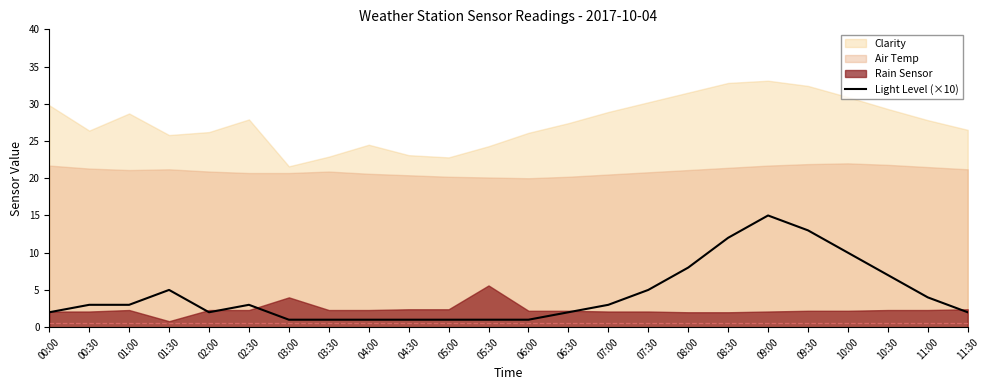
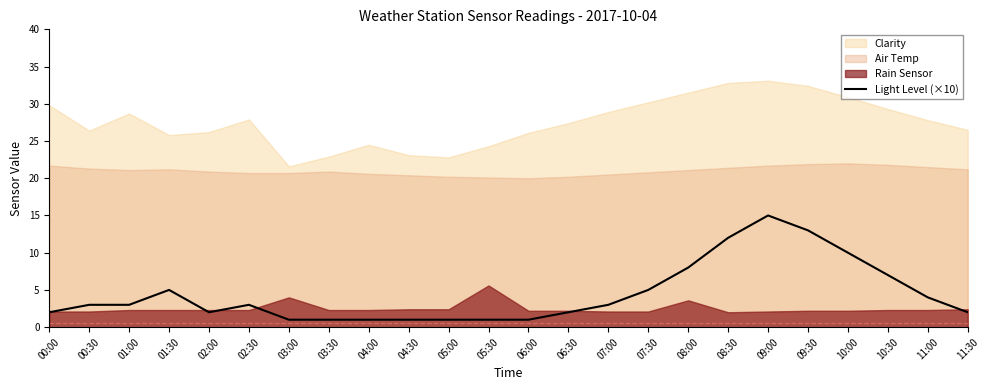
  {
    "Light Level (×10)": {
      "00:30": 3,
      "01:00": 3,
      "01:30": 5,
      "02:30": 3,
      "03:00": 1,
      "03:30": 1,
      "04:00": 1,
      "04:30": 1,
      "05:00": 1,
      "05:30": 1,
      "06:00": 1,
      "07:00": 3,
      "07:30": 5,
      "08:00": 8,
      "08:30": 12,
      "09:00": 15,
      "09:30": 13,
      "10:00": 10,
      "10:30": 7,
      "11:00": 4,
      "11:30": 2
    },
    "Rain Sensor": {
      "00:30": 2,
      "01:00": 2,
-     "01:30": 1,
+     "01:30": 2,
      "02:30": 2,
      "03:00": 4,
      "03:30": 2,
      "04:00": 2,
      "04:30": 2,
      "05:00": 2,
      "05:30": 6,
      "06:00": 2,
      "07:00": 2,
      "07:30": 2,
-     "08:00": 2,
+     "08:00": 4,
      "08:30": 2,
      "09:00": 2,
      "09:30": 2,
      "10:00": 2,
      "10:30": 2,
      "11:00": 2,
      "11:30": 2
    }
  }
